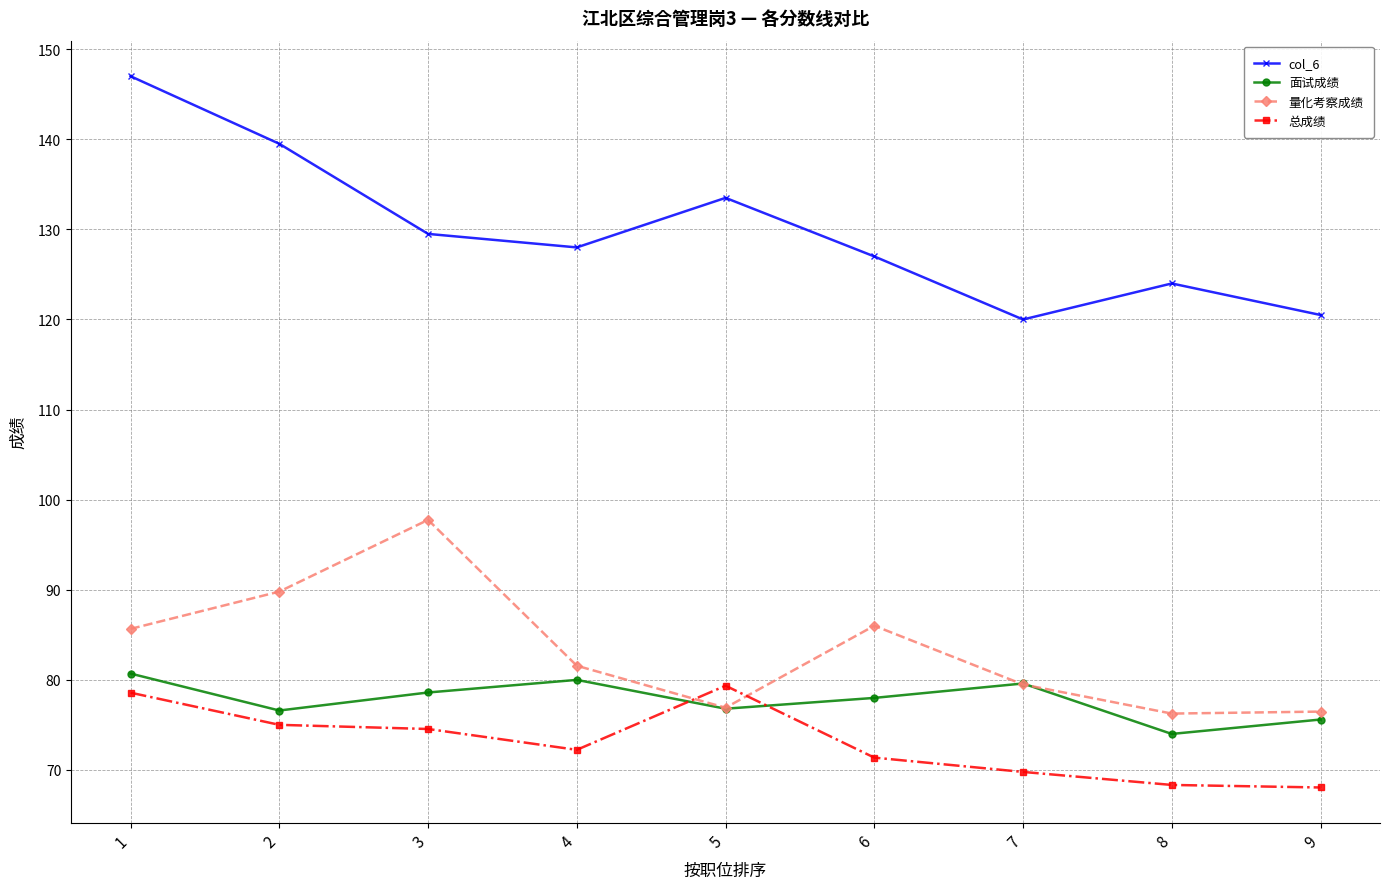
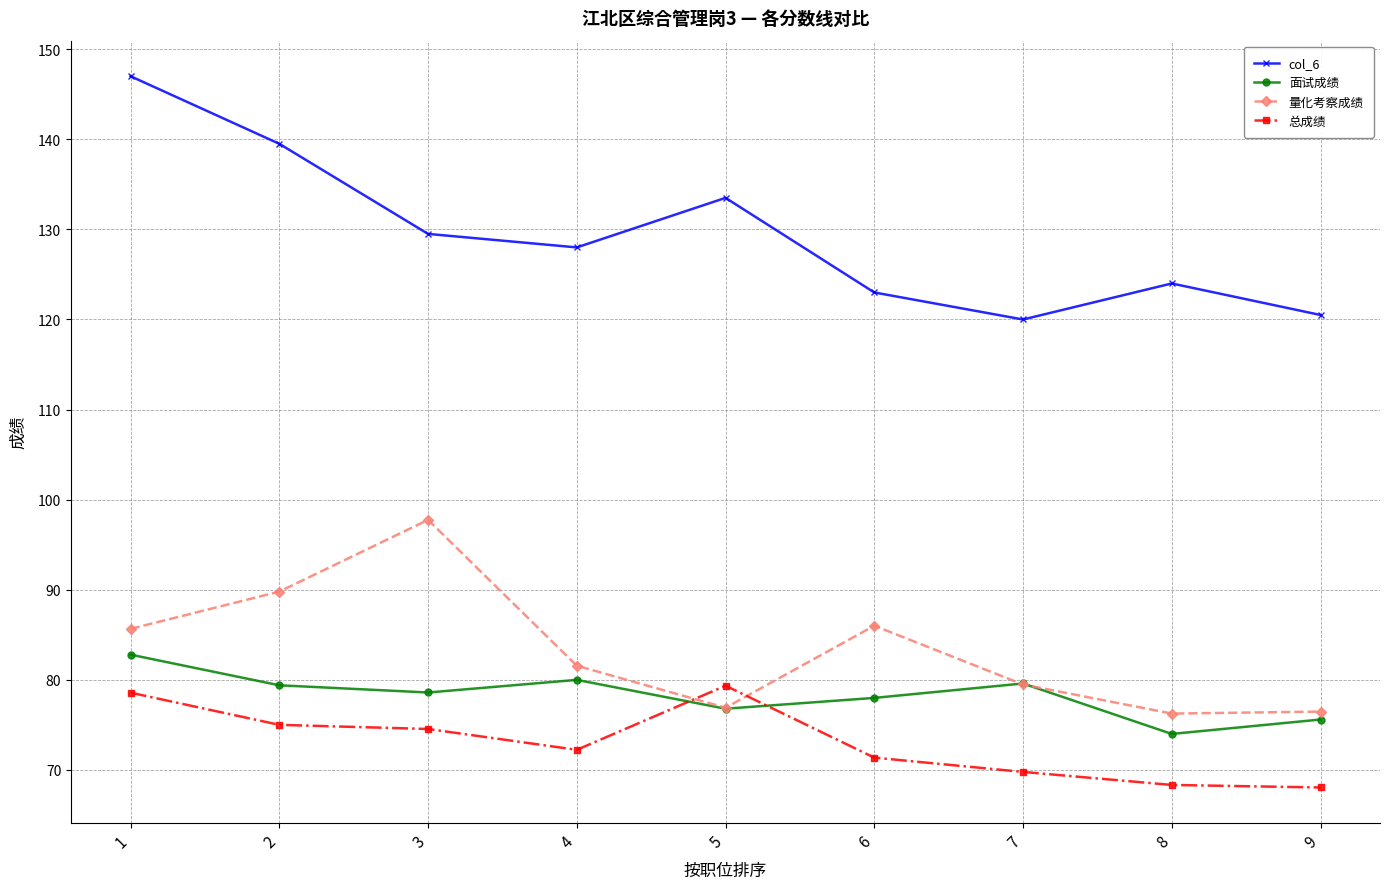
  {
    "col_6": {
      "1": 147,
      "2": 140,
      "3": 130,
      "4": 128,
      "5": 134,
-     "6": 127,
+     "6": 123,
      "7": 120,
      "8": 124,
      "9": 121
    },
    "面试成绩": {
-     "1": 81,
-     "2": 77,
+     "1": 83,
+     "2": 79,
      "3": 79,
      "4": 80,
      "6": 78,
      "8": 74,
      "9": 76
    },
    "量化考察成绩": {
      "1": 86,
      "2": 90,
      "3": 98,
      "4": 82,
      "6": 86,
      "8": 76,
      "9": 76
    },
    "总成绩": {
      "1": 79,
      "2": 75,
      "3": 75,
      "4": 72,
      "5": 79,
      "6": 71,
      "7": 70,
      "8": 68,
      "9": 68
    }
  }
